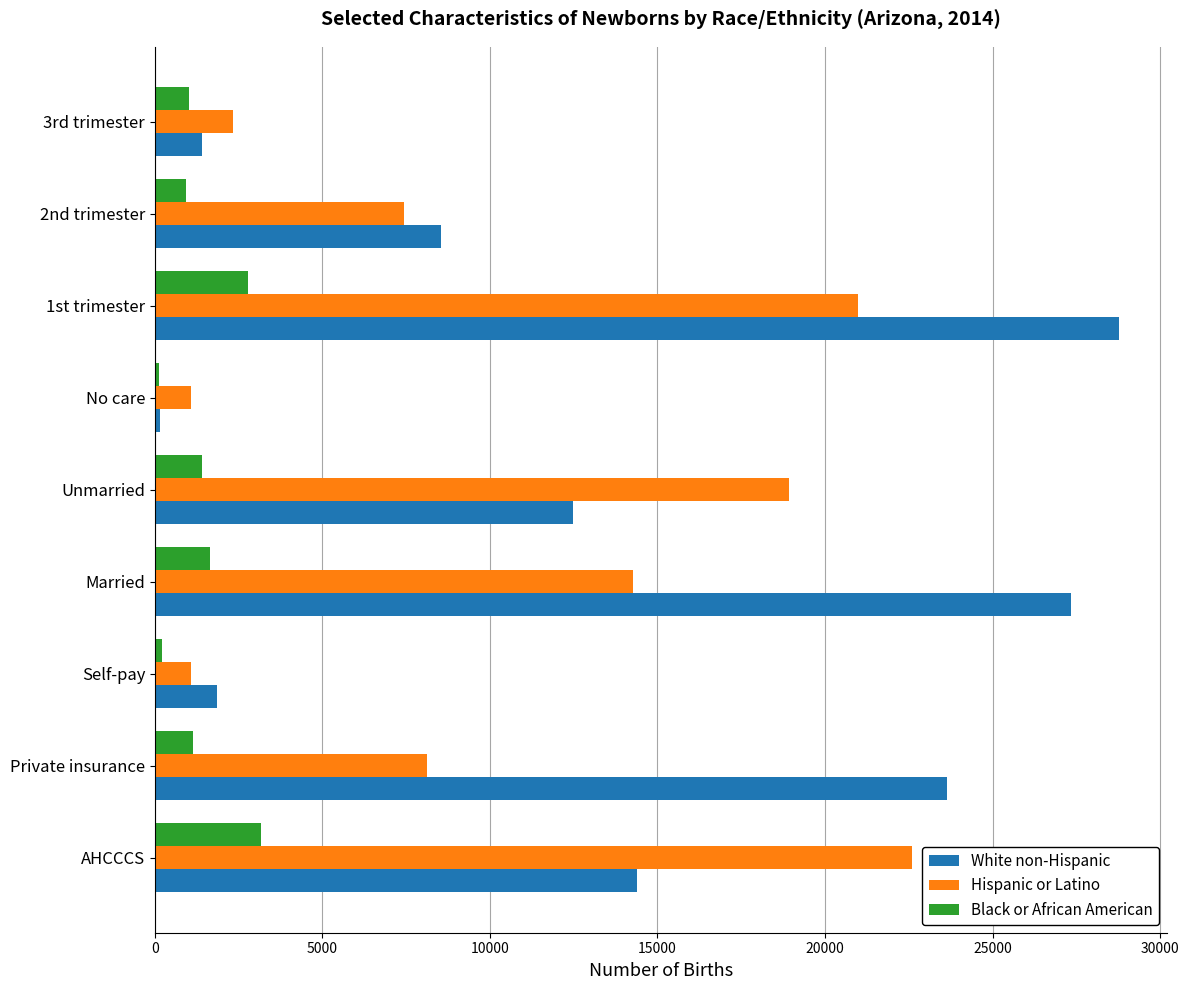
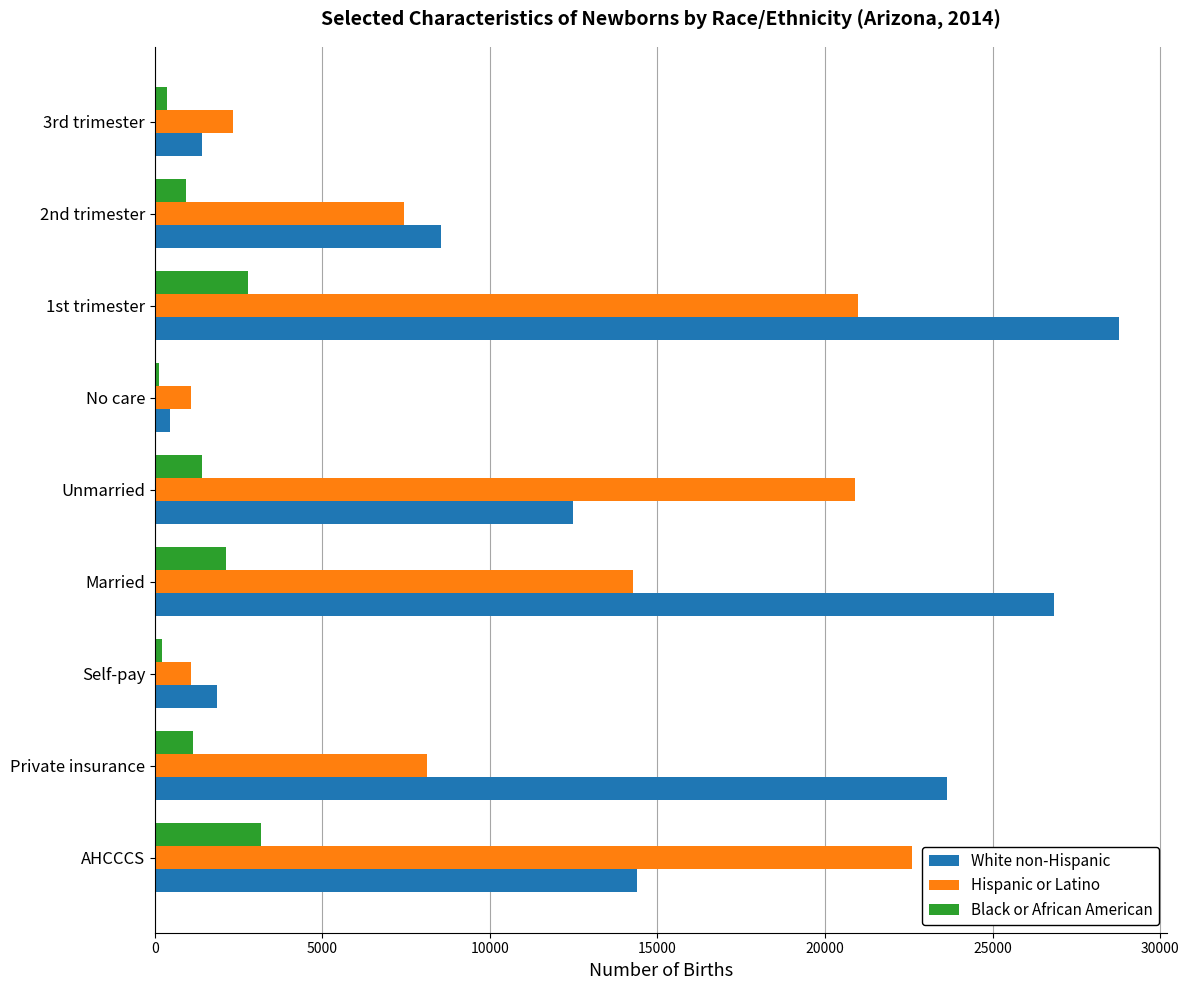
  {
    "White non-Hispanic": {
      "3rd trimester": 1400,
      "2nd trimester": 8500,
      "1st trimester": 28800,
-     "No care": 100,
+     "No care": 400,
      "Unmarried": 12500,
-     "Married": 27300,
+     "Married": 26800,
      "Self-pay": 1900,
      "Private insurance": 23600,
      "AHCCCS": 14400
    },
    "Hispanic or Latino": {
      "3rd trimester": 2300,
      "2nd trimester": 7400,
      "1st trimester": 21000,
      "No care": 1100,
-     "Unmarried": 18900,
+     "Unmarried": 20900,
      "Married": 14300,
      "Self-pay": 1100,
      "Private insurance": 8100,
      "AHCCCS": 22600
    },
    "Black or African American": {
-     "3rd trimester": 1000,
+     "3rd trimester": 300,
      "2nd trimester": 900,
      "1st trimester": 2800,
      "No care": 100,
      "Unmarried": 1400,
-     "Married": 1600,
+     "Married": 2100,
      "Self-pay": 200,
      "Private insurance": 1100,
      "AHCCCS": 3200
    }
  }
